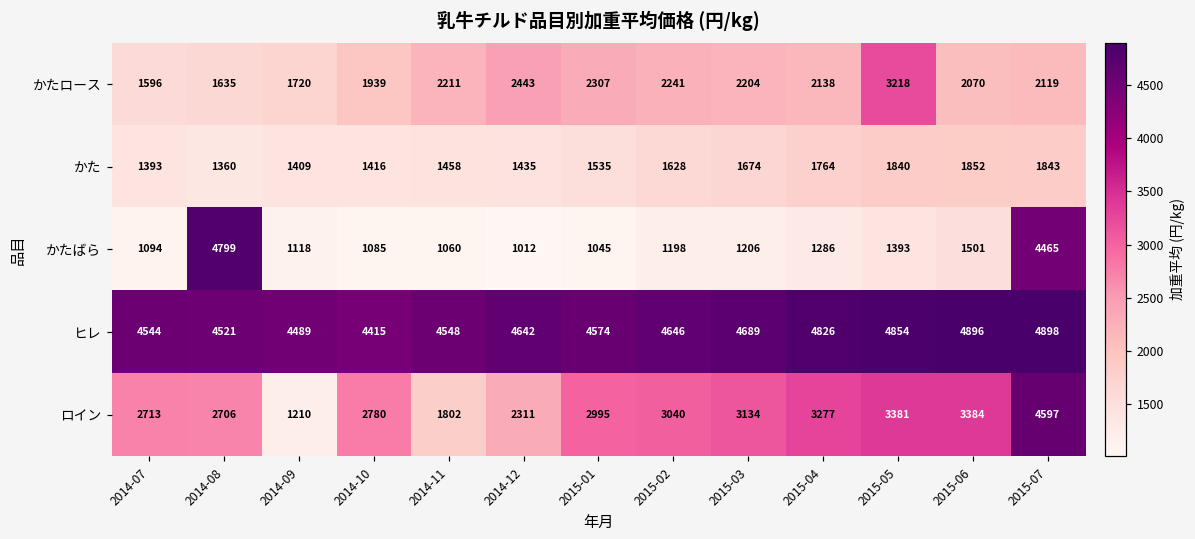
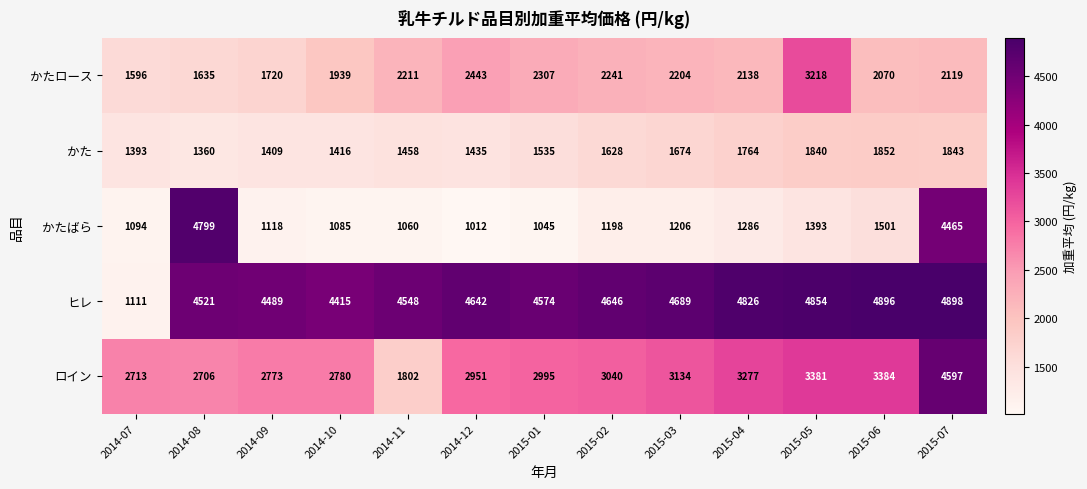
  {
    "かたロース": {
      "2014-07": 1596,
      "2014-08": 1635,
      "2014-09": 1720,
      "2014-10": 1939,
      "2014-11": 2211,
      "2014-12": 2443,
      "2015-01": 2307,
      "2015-02": 2241,
      "2015-03": 2204,
      "2015-04": 2138,
      "2015-05": 3218,
      "2015-06": 2070,
      "2015-07": 2119
    },
    "かた": {
      "2014-07": 1393,
      "2014-08": 1360,
      "2014-09": 1409,
      "2014-10": 1416,
      "2014-11": 1458,
      "2014-12": 1435,
      "2015-01": 1535,
      "2015-02": 1628,
      "2015-03": 1674,
      "2015-04": 1764,
      "2015-05": 1840,
      "2015-06": 1852,
      "2015-07": 1843
    },
    "かたばら": {
      "2014-07": 1094,
      "2014-08": 4799,
      "2014-09": 1118,
      "2014-10": 1085,
      "2014-11": 1060,
      "2014-12": 1012,
      "2015-01": 1045,
      "2015-02": 1198,
      "2015-03": 1206,
      "2015-04": 1286,
      "2015-05": 1393,
      "2015-06": 1501,
      "2015-07": 4465
    },
    "ヒレ": {
-     "2014-07": 4544,
+     "2014-07": 1111,
      "2014-08": 4521,
      "2014-09": 4489,
      "2014-10": 4415,
      "2014-11": 4548,
      "2014-12": 4642,
      "2015-01": 4574,
      "2015-02": 4646,
      "2015-03": 4689,
      "2015-04": 4826,
      "2015-05": 4854,
      "2015-06": 4896,
      "2015-07": 4898
    },
    "ロイン": {
      "2014-07": 2713,
      "2014-08": 2706,
-     "2014-09": 1210,
+     "2014-09": 2773,
      "2014-10": 2780,
      "2014-11": 1802,
-     "2014-12": 2311,
+     "2014-12": 2951,
      "2015-01": 2995,
      "2015-02": 3040,
      "2015-03": 3134,
      "2015-04": 3277,
      "2015-05": 3381,
      "2015-06": 3384,
      "2015-07": 4597
    }
  }
